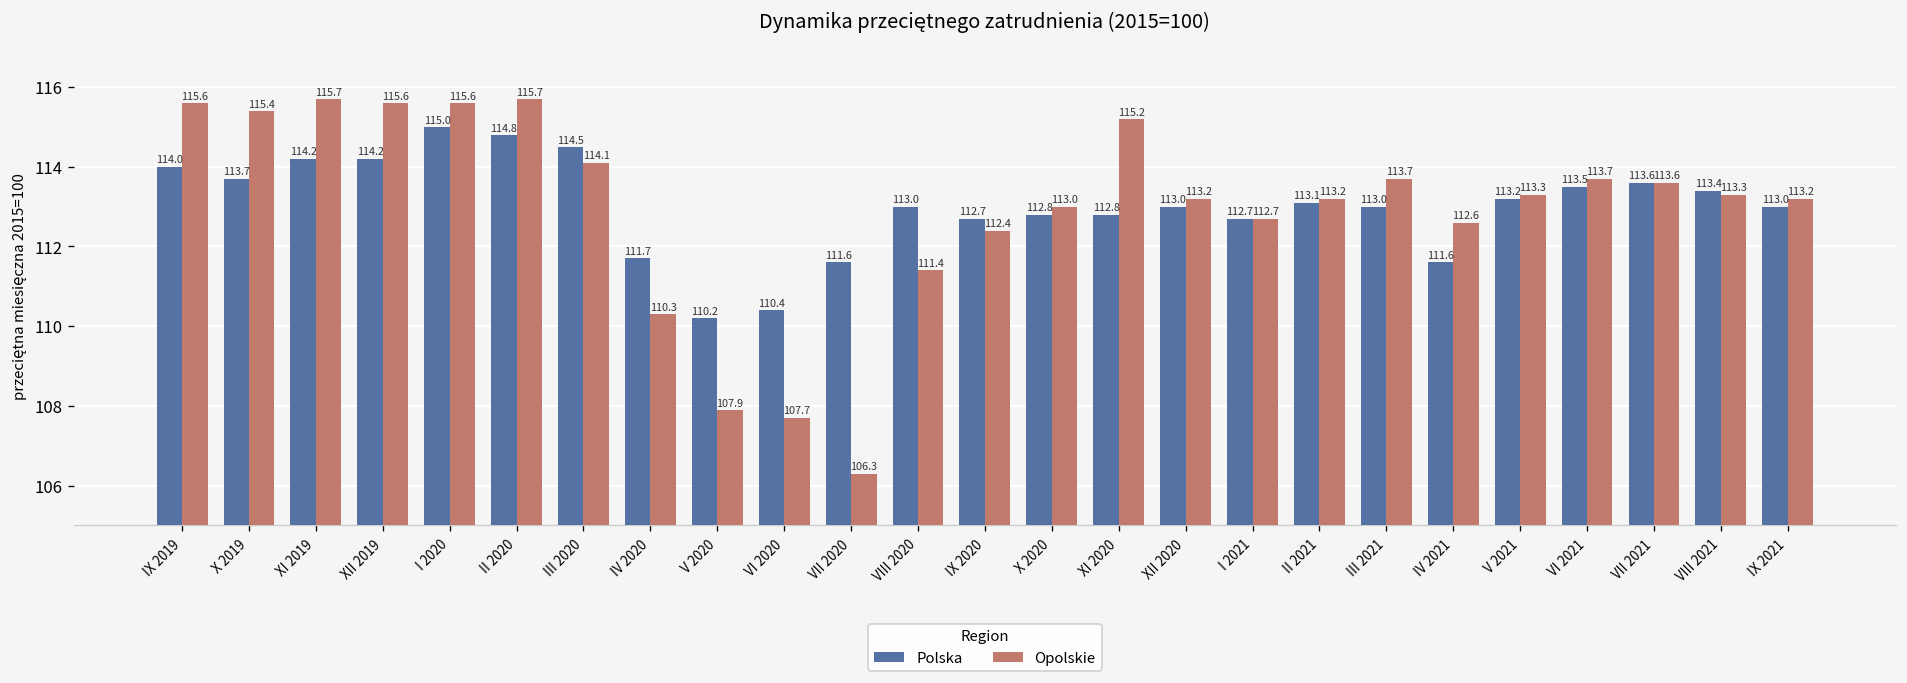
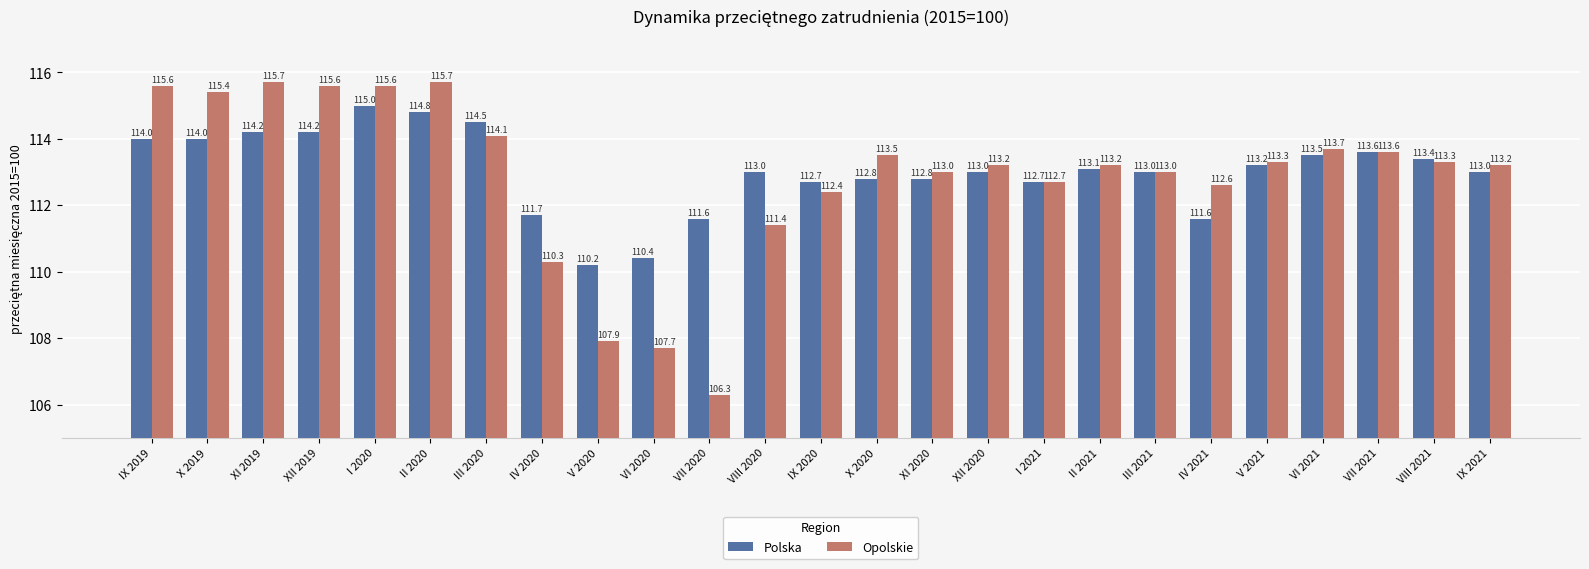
  {
    "Polska": {
      "IX 2019": 114.0,
-     "X 2019": 113.7,
+     "X 2019": 114.0,
      "XI 2019": 114.2,
      "XII 2019": 114.2,
      "I 2020": 115.0,
      "II 2020": 114.8,
      "III 2020": 114.5,
      "IV 2020": 111.7,
      "V 2020": 110.2,
      "VI 2020": 110.4,
      "VII 2020": 111.6,
      "VIII 2020": 113.0,
      "IX 2020": 112.7,
      "X 2020": 112.8,
      "XI 2020": 112.8,
      "XII 2020": 113.0,
      "I 2021": 112.7,
      "II 2021": 113.1,
      "III 2021": 113.0,
      "IV 2021": 111.6,
      "V 2021": 113.2,
      "VI 2021": 113.5,
      "VII 2021": 113.6,
      "VIII 2021": 113.4,
      "IX 2021": 113.0
    },
    "Opolskie": {
      "IX 2019": 115.6,
      "X 2019": 115.4,
      "XI 2019": 115.7,
      "XII 2019": 115.6,
      "I 2020": 115.6,
      "II 2020": 115.7,
      "III 2020": 114.1,
      "IV 2020": 110.3,
      "V 2020": 107.9,
      "VI 2020": 107.7,
      "VII 2020": 106.3,
      "VIII 2020": 111.4,
      "IX 2020": 112.4,
-     "X 2020": 113.0,
-     "XI 2020": 115.2,
+     "X 2020": 113.5,
+     "XI 2020": 113.0,
      "XII 2020": 113.2,
      "I 2021": 112.7,
      "II 2021": 113.2,
-     "III 2021": 113.7,
+     "III 2021": 113.0,
      "IV 2021": 112.6,
      "V 2021": 113.3,
      "VI 2021": 113.7,
      "VII 2021": 113.6,
      "VIII 2021": 113.3,
      "IX 2021": 113.2
    }
  }
